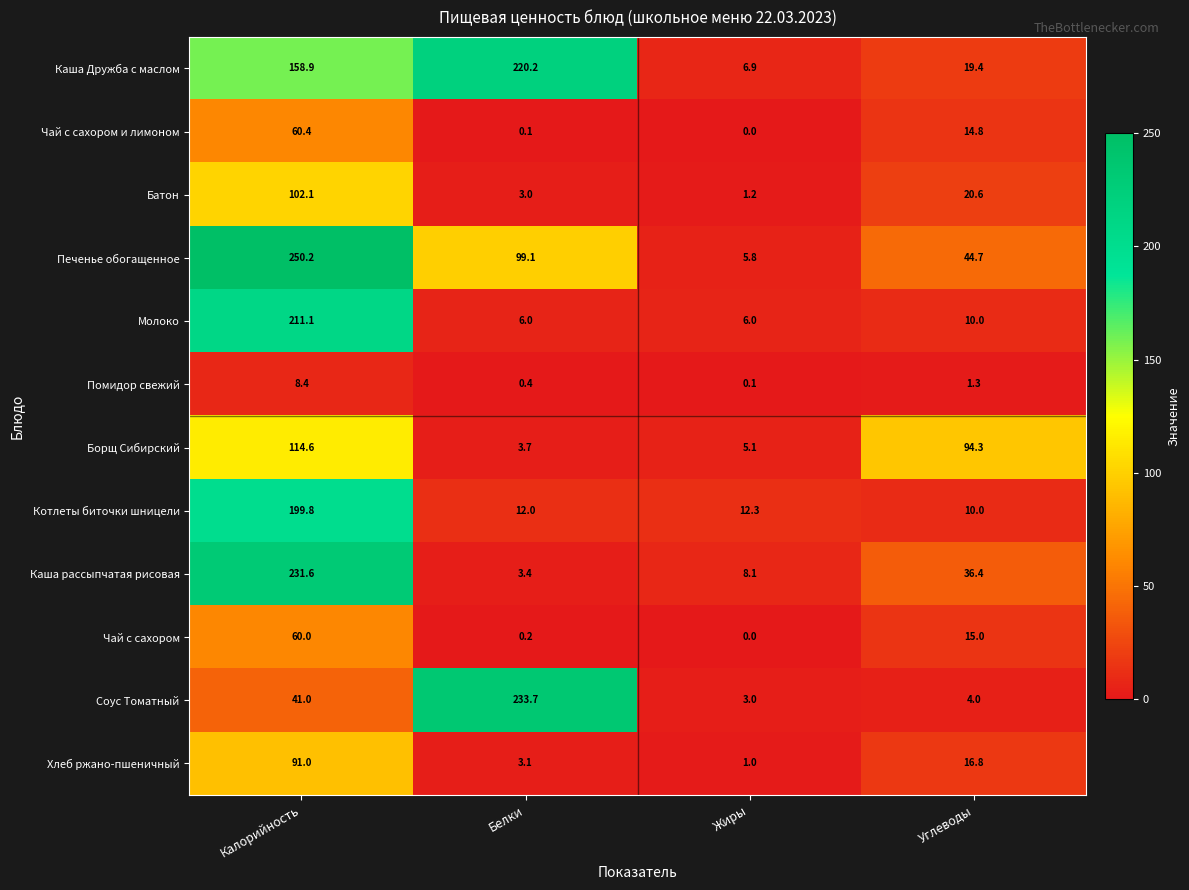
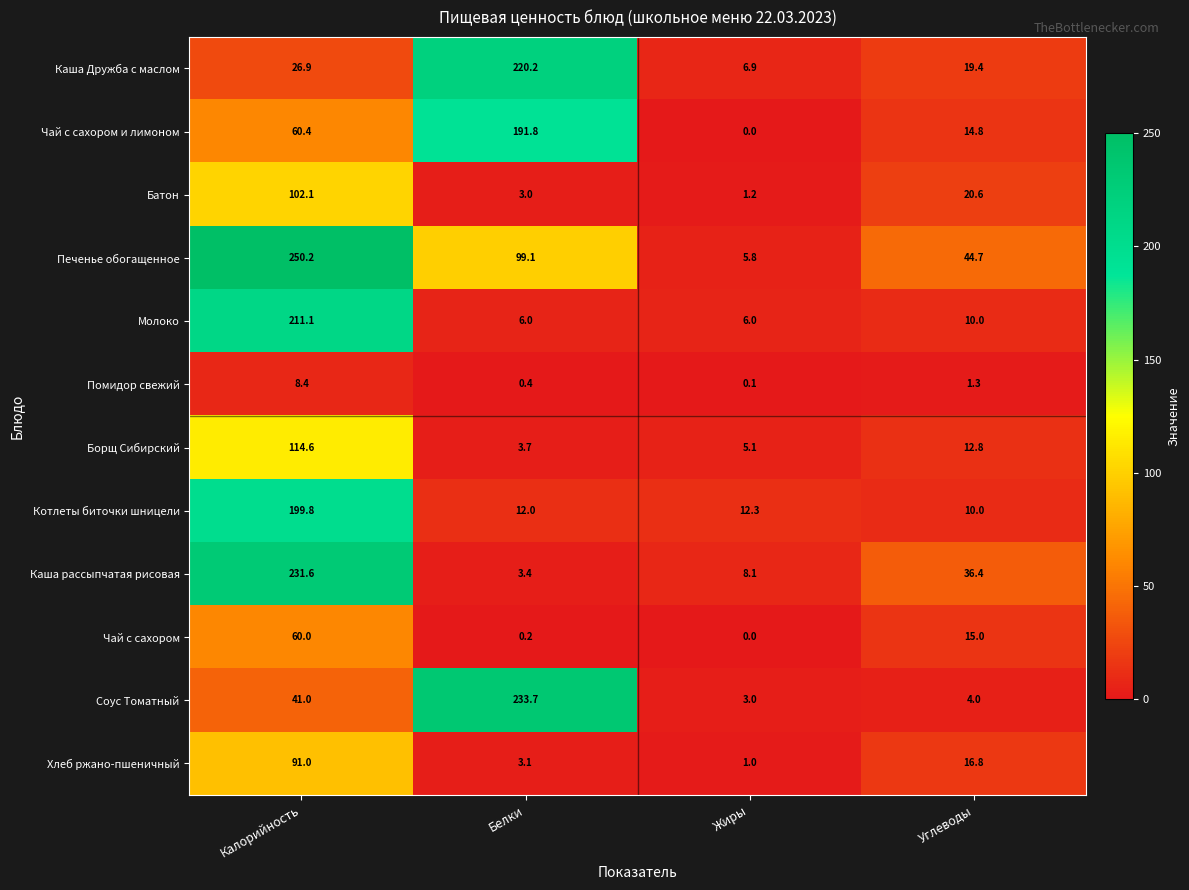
  {
    "Каша Дружба с маслом": {
-     "Калорийность": 158.9,
+     "Калорийность": 26.9,
      "Белки": 220.2,
      "Жиры": 6.9,
      "Углеводы": 19.4
    },
    "Чай с сахором и лимоном": {
      "Калорийность": 60.4,
-     "Белки": 0.1,
+     "Белки": 191.8,
      "Жиры": 0.0,
      "Углеводы": 14.8
    },
    "Батон": {
      "Калорийность": 102.1,
      "Белки": 3.0,
      "Жиры": 1.2,
      "Углеводы": 20.6
    },
    "Печенье обогащенное": {
      "Калорийность": 250.2,
      "Белки": 99.1,
      "Жиры": 5.8,
      "Углеводы": 44.7
    },
    "Молоко": {
      "Калорийность": 211.1,
      "Белки": 6.0,
      "Жиры": 6.0,
      "Углеводы": 10.0
    },
    "Помидор свежий": {
      "Калорийность": 8.4,
      "Белки": 0.4,
      "Жиры": 0.1,
      "Углеводы": 1.3
    },
    "Борщ Сибирский": {
      "Калорийность": 114.6,
      "Белки": 3.7,
      "Жиры": 5.1,
-     "Углеводы": 94.3
+     "Углеводы": 12.8
    },
    "Котлеты биточки шницели": {
      "Калорийность": 199.8,
      "Белки": 12.0,
      "Жиры": 12.3,
      "Углеводы": 10.0
    },
    "Каша рассыпчатая рисовая": {
      "Калорийность": 231.6,
      "Белки": 3.4,
      "Жиры": 8.1,
      "Углеводы": 36.4
    },
    "Чай с сахором": {
      "Калорийность": 60.0,
      "Белки": 0.2,
      "Жиры": 0.0,
      "Углеводы": 15.0
    },
    "Соус Томатный": {
      "Калорийность": 41.0,
      "Белки": 233.7,
      "Жиры": 3.0,
      "Углеводы": 4.0
    },
    "Хлеб ржано-пшеничный": {
      "Калорийность": 91.0,
      "Белки": 3.1,
      "Жиры": 1.0,
      "Углеводы": 16.8
    }
  }
